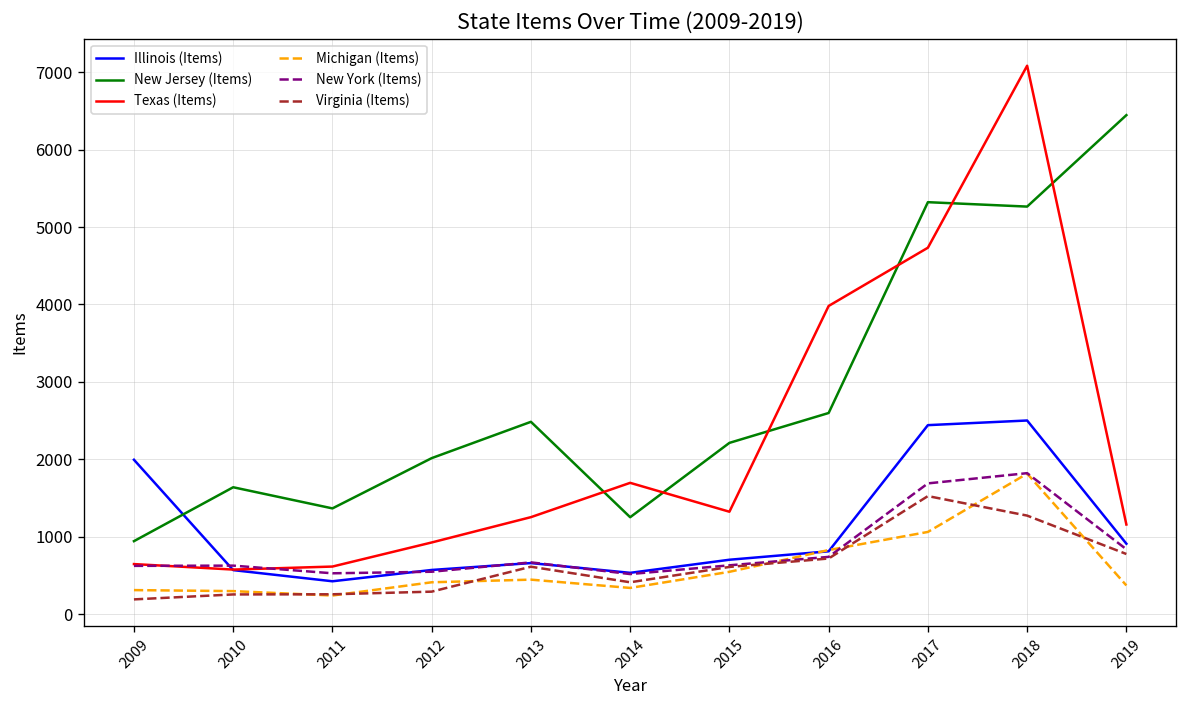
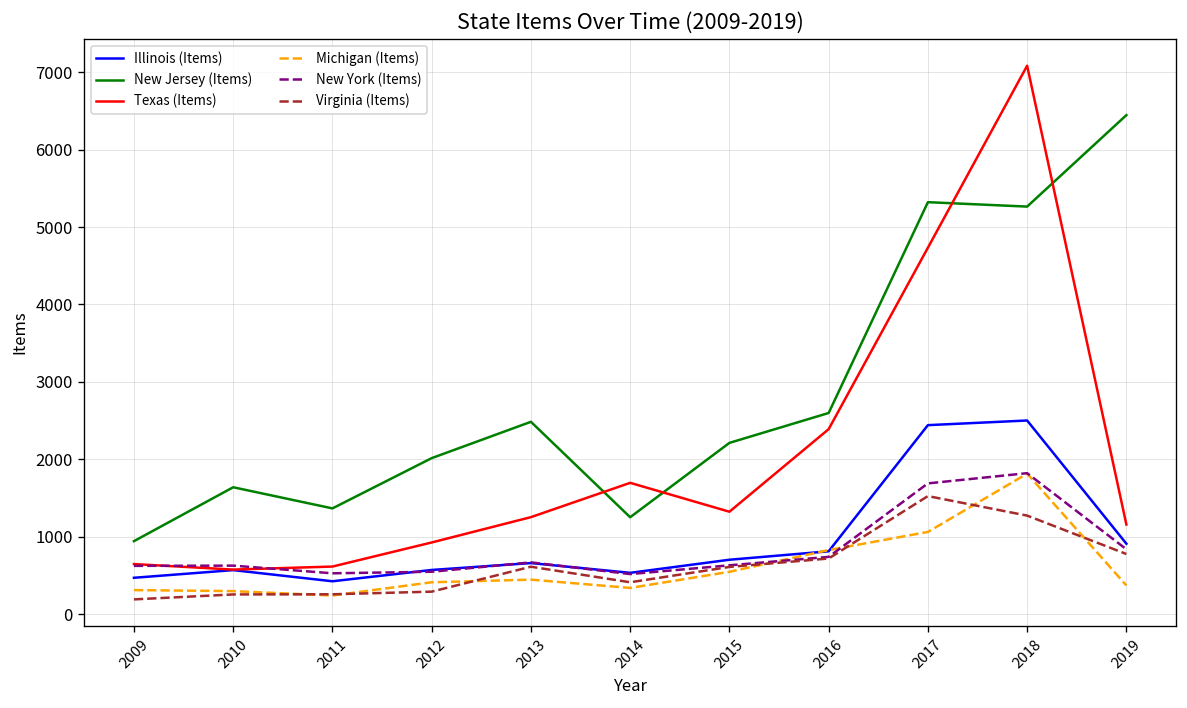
  {
    "Illinois (Items)": {
-     "2009": 2000,
+     "2009": 500,
      "2011": 400,
      "2015": 700,
      "2017": 2400,
      "2018": 2500,
      "2019": 900
    },
    "New Jersey (Items)": {
      "2009": 900,
      "2010": 1600,
      "2011": 1400,
      "2012": 2000,
      "2013": 2500,
      "2014": 1300,
      "2015": 2200,
      "2016": 2600,
      "2017": 5300,
      "2018": 5300,
      "2019": 6400
    },
    "Texas (Items)": {
      "2011": 600,
      "2012": 900,
      "2013": 1300,
      "2014": 1700,
      "2015": 1300,
-     "2016": 4000,
+     "2016": 2400,
      "2017": 4700,
      "2018": 7100,
      "2019": 1200
    },
    "Michigan (Items)": {
      "2009": 300,
      "2010": 300,
      "2012": 400,
      "2013": 400,
      "2014": 300,
      "2015": 500,
      "2017": 1100,
      "2019": 400
    },
    "New York (Items)": {
      "2010": 600,
      "2011": 500,
      "2017": 1700,
      "2019": 800
    },
    "Virginia (Items)": {
      "2009": 200,
      "2010": 300,
      "2012": 300,
      "2013": 600,
      "2014": 400,
      "2017": 1500,
      "2018": 1300,
      "2019": 800
    }
  }
